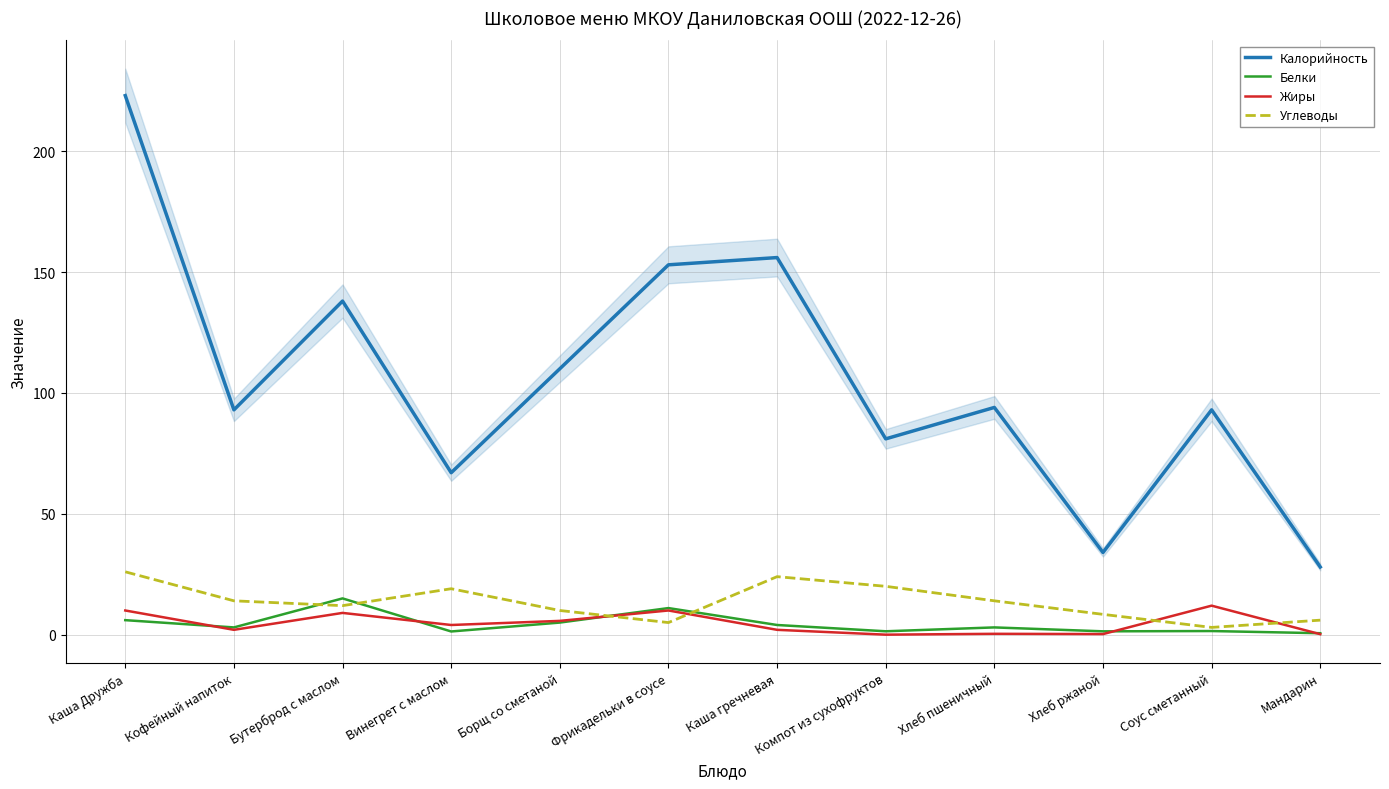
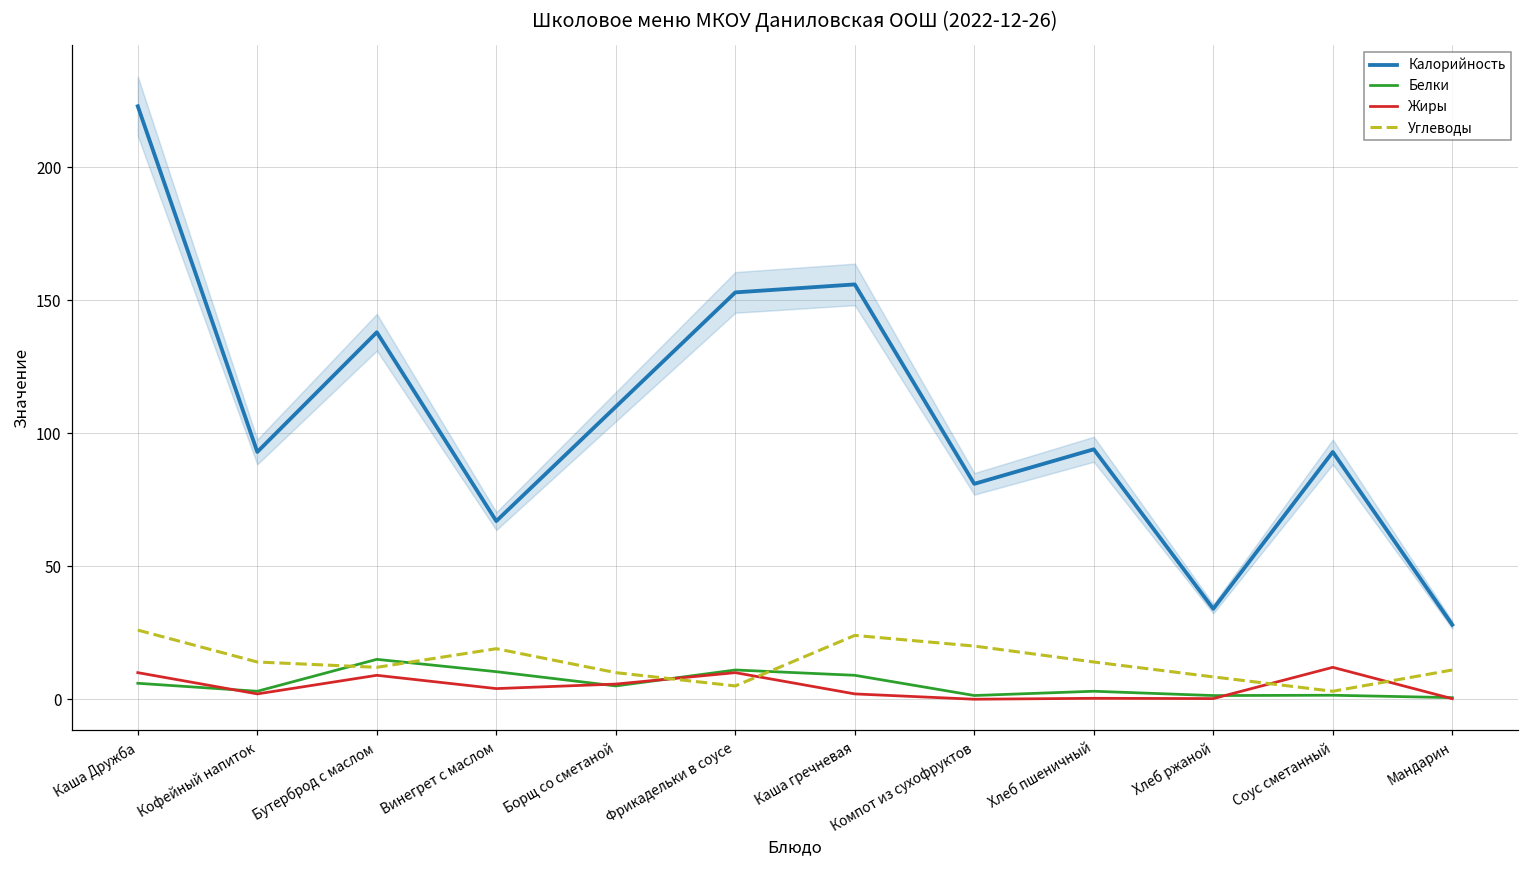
  {
    "Белки": {
      "Каша Дружба": 6,
      "Бутерброд с маслом": 15,
-     "Винегрет с маслом": 1,
-     "Каша гречневая": 4,
+     "Винегрет с маслом": 10,
+     "Каша гречневая": 9,
      "Компот из сухофруктов": 1,
      "Хлеб пшеничный": 3,
      "Хлеб ржаной": 1,
      "Соус сметанный": 2
    },
    "Жиры": {
      "Каша Дружба": 10,
      "Бутерброд с маслом": 9,
      "Винегрет с маслом": 4,
      "Каша гречневая": 2,
      "Компот из сухофруктов": 0,
      "Хлеб пшеничный": 0,
      "Хлеб ржаной": 0,
      "Соус сметанный": 12
    },
    "Углеводы": {
      "Каша Дружба": 26,
      "Кофейный напиток": 14,
      "Бутерброд с маслом": 12,
      "Винегрет с маслом": 19,
      "Борщ со сметаной": 10,
      "Фрикадельки в соусе": 5,
      "Каша гречневая": 24,
      "Компот из сухофруктов": 20,
      "Хлеб пшеничный": 14,
      "Хлеб ржаной": 8,
      "Соус сметанный": 3,
-     "Мандарин": 6
+     "Мандарин": 11
    }
  }
